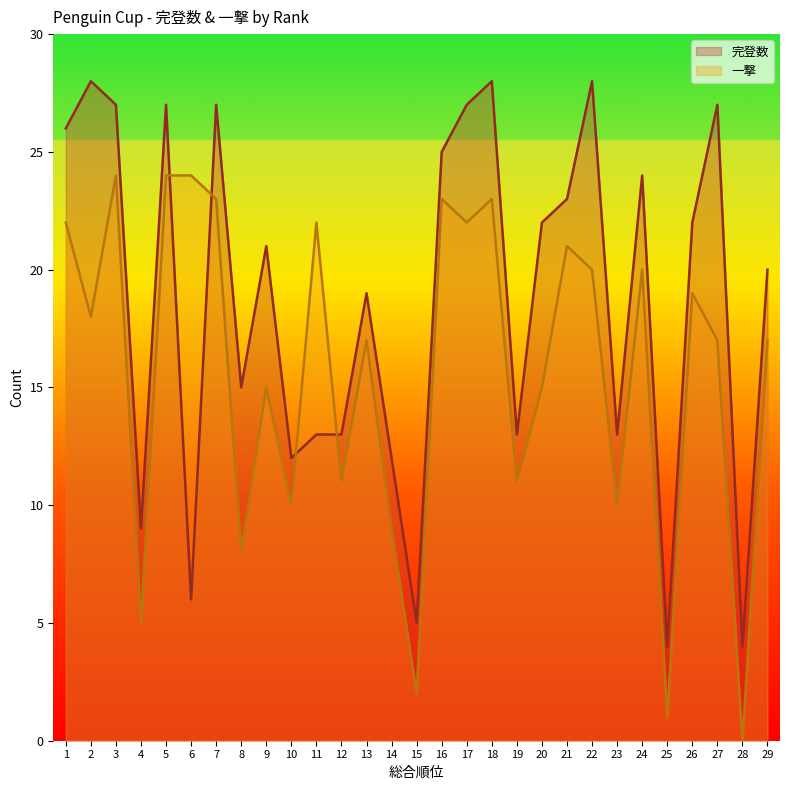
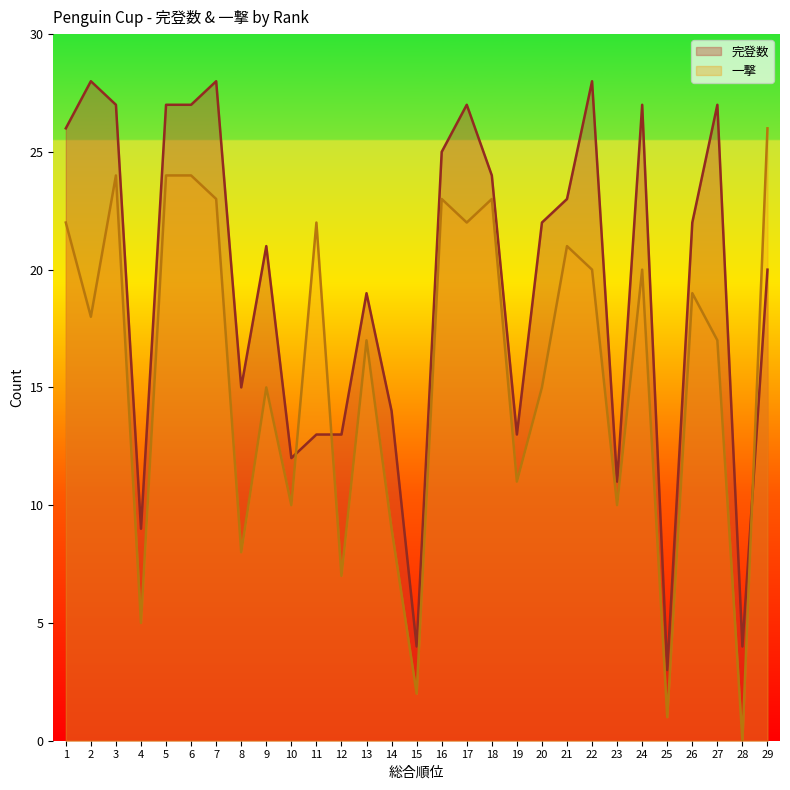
  {
    "完登数": {
      "1": 26,
      "2": 28,
      "3": 27,
      "4": 9,
      "5": 27,
-     "6": 6,
-     "7": 27,
+     "6": 27,
+     "7": 28,
      "8": 15,
      "9": 21,
      "10": 12,
      "11": 13,
      "12": 13,
      "13": 19,
-     "14": 12,
-     "15": 5,
+     "14": 14,
+     "15": 4,
      "16": 25,
      "17": 27,
-     "18": 28,
+     "18": 24,
      "19": 13,
      "20": 22,
      "21": 23,
      "22": 28,
-     "23": 13,
-     "24": 24,
-     "25": 4,
+     "23": 11,
+     "24": 27,
+     "25": 3,
      "26": 22,
      "27": 27,
      "28": 4,
      "29": 20
    },
    "一撃": {
      "1": 22,
      "2": 18,
      "3": 24,
      "4": 5,
      "5": 24,
      "6": 24,
      "7": 23,
      "8": 8,
      "9": 15,
      "10": 10,
      "11": 22,
-     "12": 11,
+     "12": 7,
      "13": 17,
      "14": 9,
      "15": 2,
      "16": 23,
      "17": 22,
      "18": 23,
      "19": 11,
      "20": 15,
      "21": 21,
      "22": 20,
      "23": 10,
      "24": 20,
      "25": 1,
      "26": 19,
      "27": 17,
      "28": 0,
-     "29": 17
+     "29": 26
    }
  }
